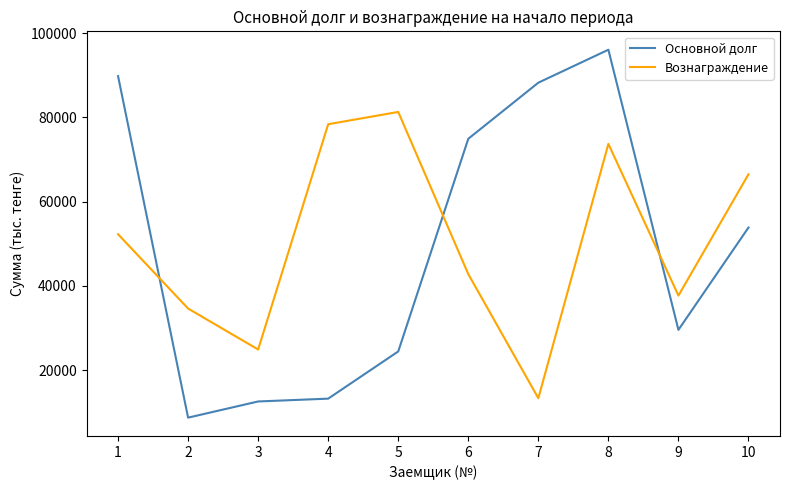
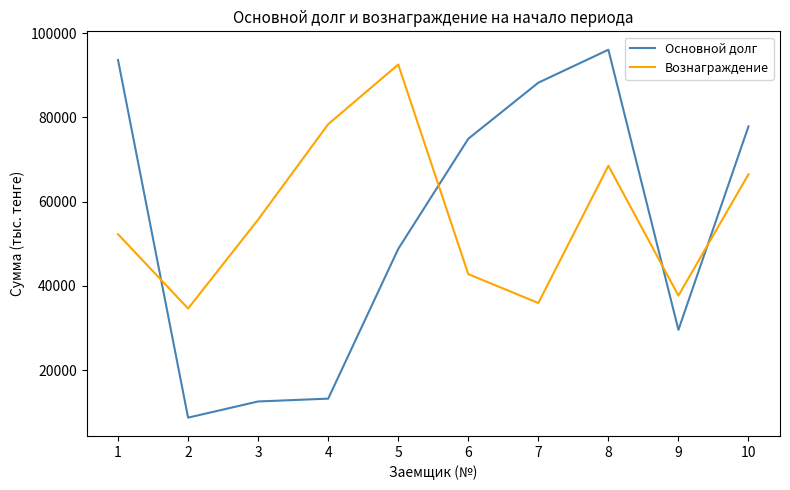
  {
    "Основной долг": {
-     "1": 90000,
+     "1": 94000,
      "2": 9000,
      "3": 13000,
      "4": 13000,
-     "5": 24000,
+     "5": 49000,
      "6": 75000,
      "7": 88000,
      "8": 96000,
      "9": 30000,
-     "10": 54000
+     "10": 78000
    },
    "Вознаграждение": {
      "1": 52000,
      "2": 35000,
-     "3": 25000,
+     "3": 56000,
      "4": 78000,
-     "5": 81000,
+     "5": 93000,
      "6": 43000,
-     "7": 13000,
-     "8": 74000,
+     "7": 36000,
+     "8": 69000,
      "9": 38000,
      "10": 66000
    }
  }
